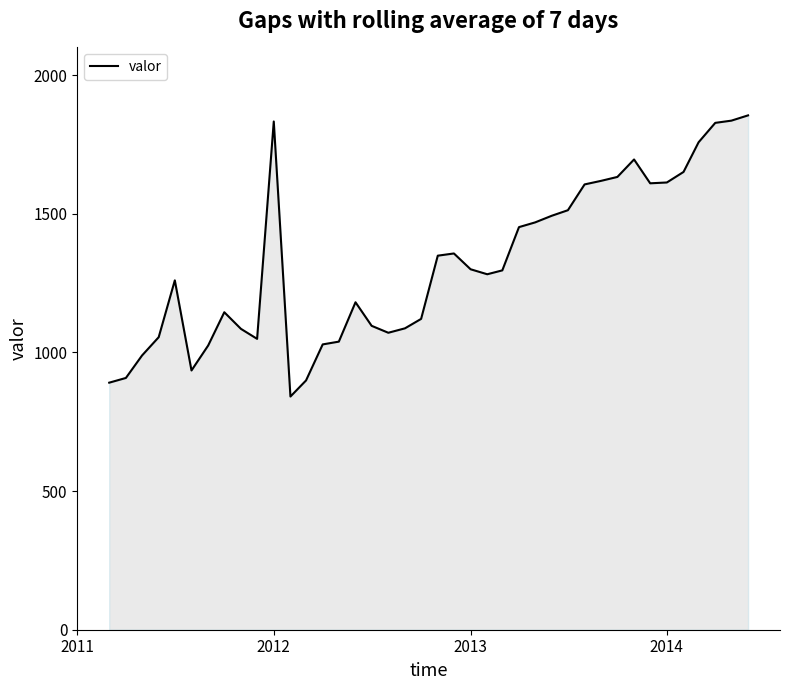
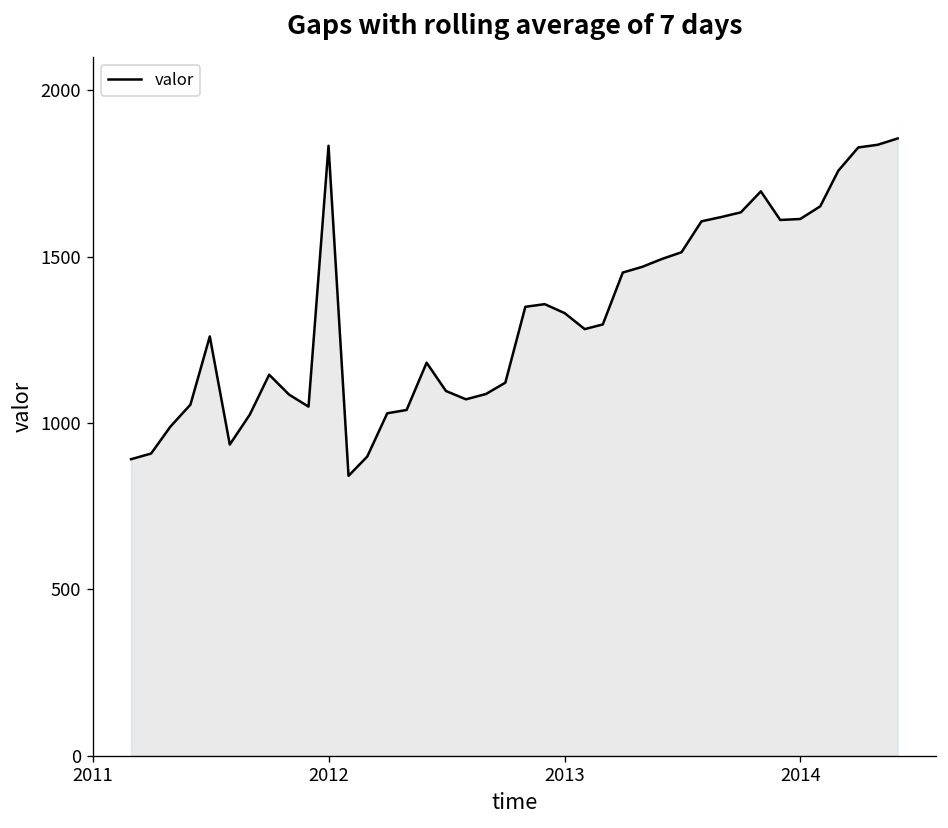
  {
    "2012": 1830,
-   "2013": 1300,
+   "2013": 1330,
    "2014": 1610
  }
